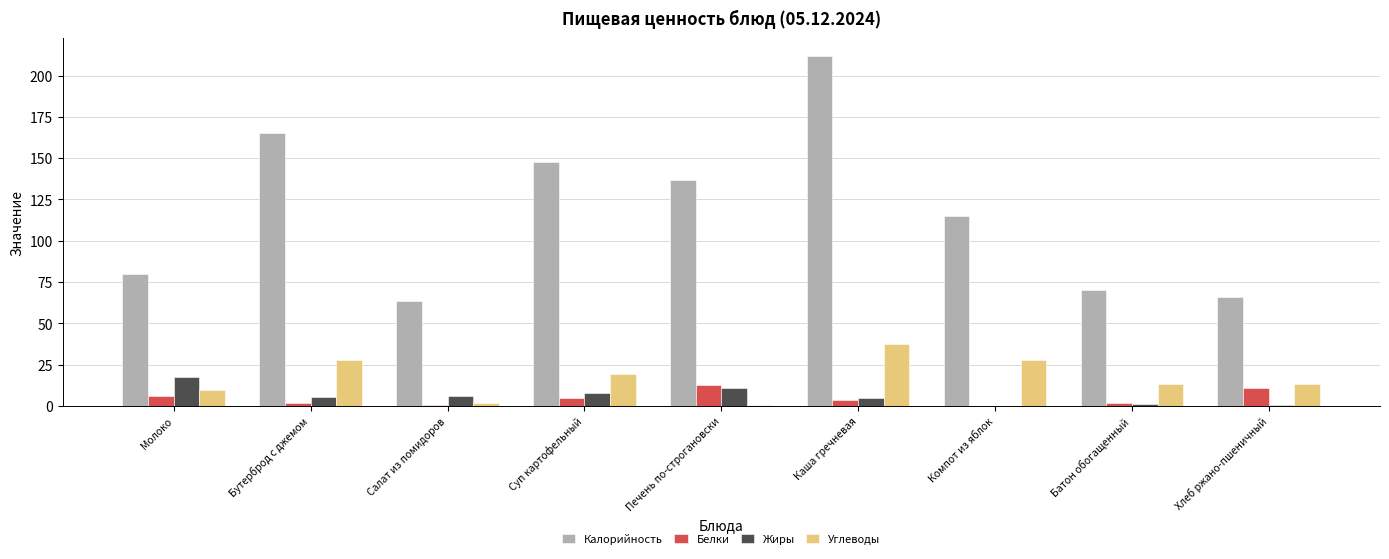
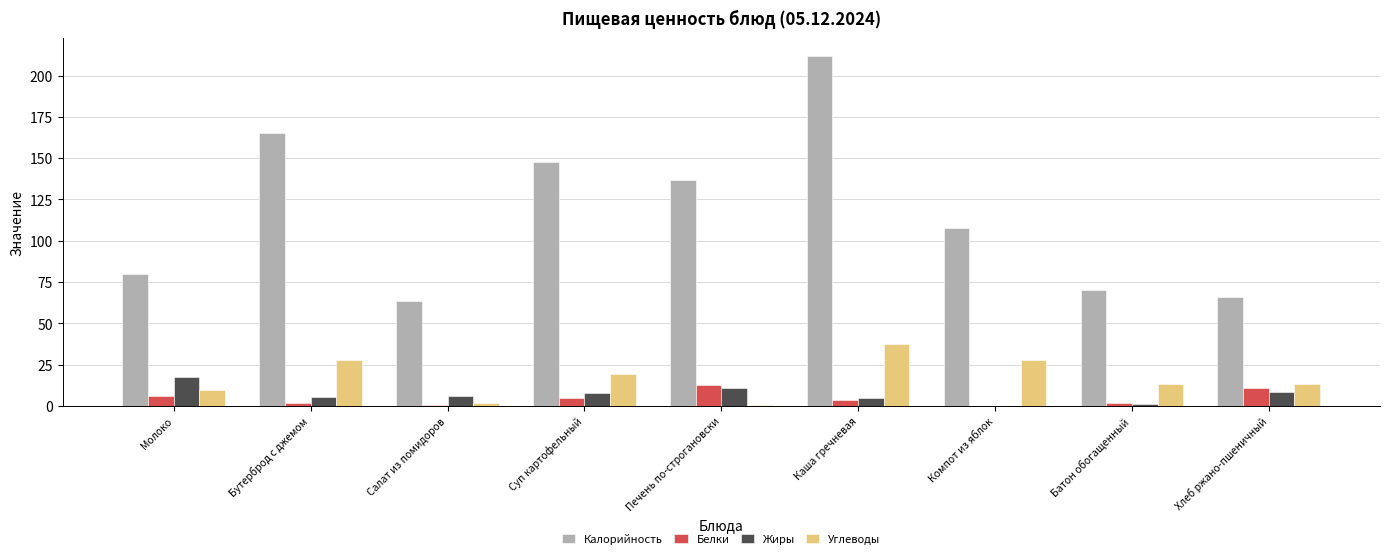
  {
    "Калорийность": {
      "Молоко": 80,
      "Бутерброд с джемом": 165,
      "Салат из помидоров": 64,
      "Суп картофельный": 148,
      "Печень по-строгановски": 137,
      "Каша гречневая": 212,
-     "Компот из яблок": 115,
+     "Компот из яблок": 108,
      "Батон обогащенный": 70,
      "Хлеб ржано-пшеничный": 66
    },
    "Белки": {
      "Молоко": 6,
      "Суп картофельный": 5,
      "Печень по-строгановски": 13,
      "Каша гречневая": 4,
      "Батон обогащенный": 2,
      "Хлеб ржано-пшеничный": 11
    },
    "Жиры": {
      "Молоко": 18,
      "Бутерброд с джемом": 5,
      "Салат из помидоров": 6,
      "Суп картофельный": 8,
      "Печень по-строгановски": 11,
      "Каша гречневая": 5,
-     "Хлеб ржано-пшеничный": 0
+     "Хлеб ржано-пшеничный": 9
    },
    "Углеводы": {
      "Молоко": 9,
      "Бутерброд с джемом": 28,
      "Салат из помидоров": 2,
      "Суп картофельный": 20,
      "Каша гречневая": 38,
      "Компот из яблок": 28,
      "Батон обогащенный": 13,
      "Хлеб ржано-пшеничный": 14
    }
  }
